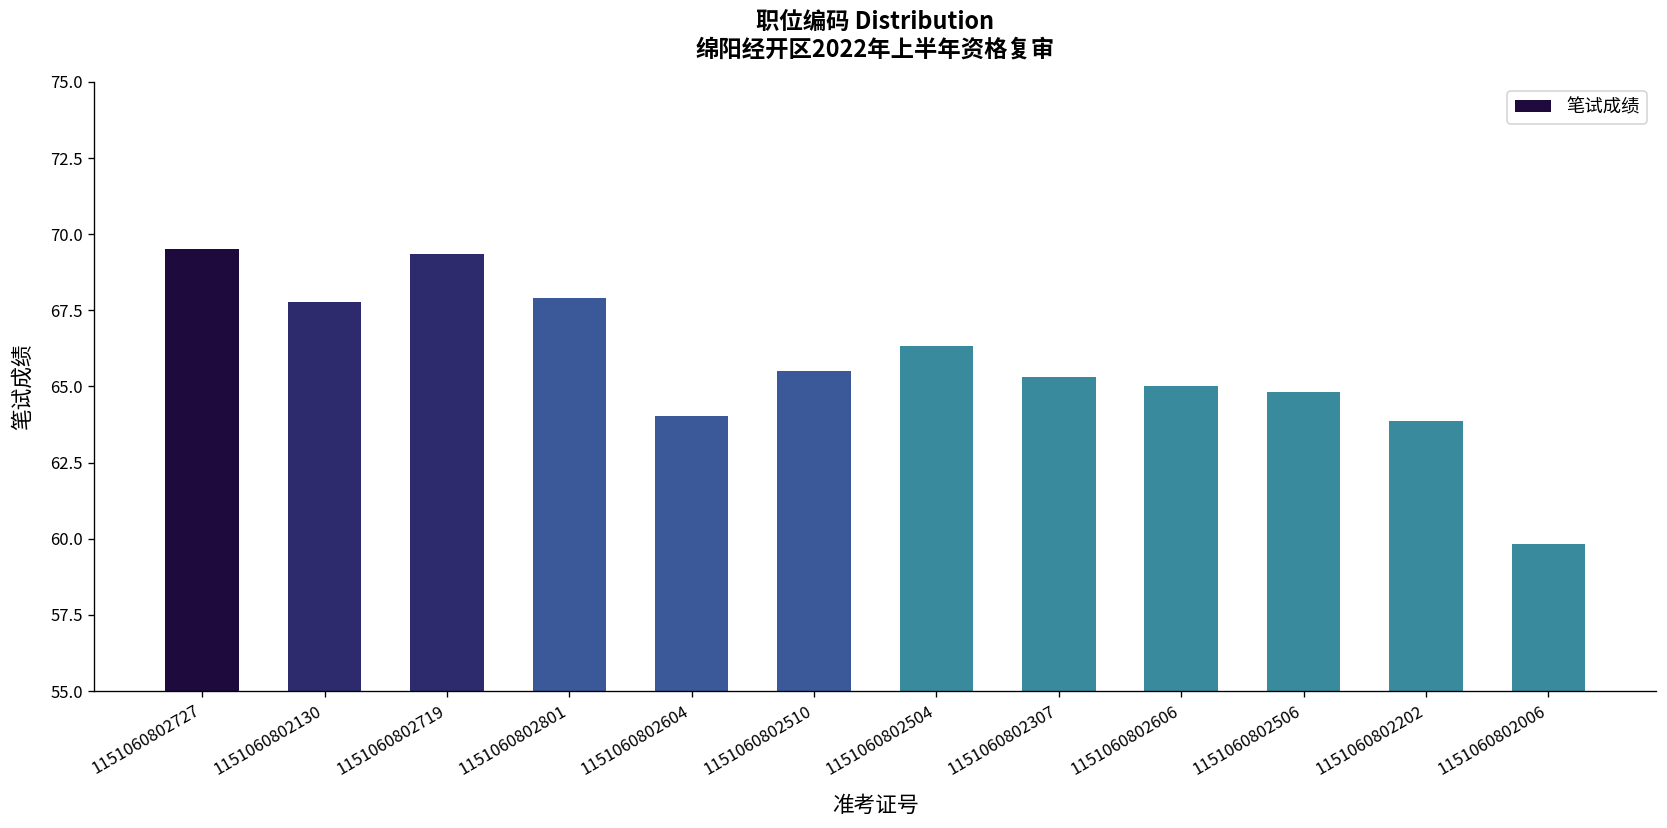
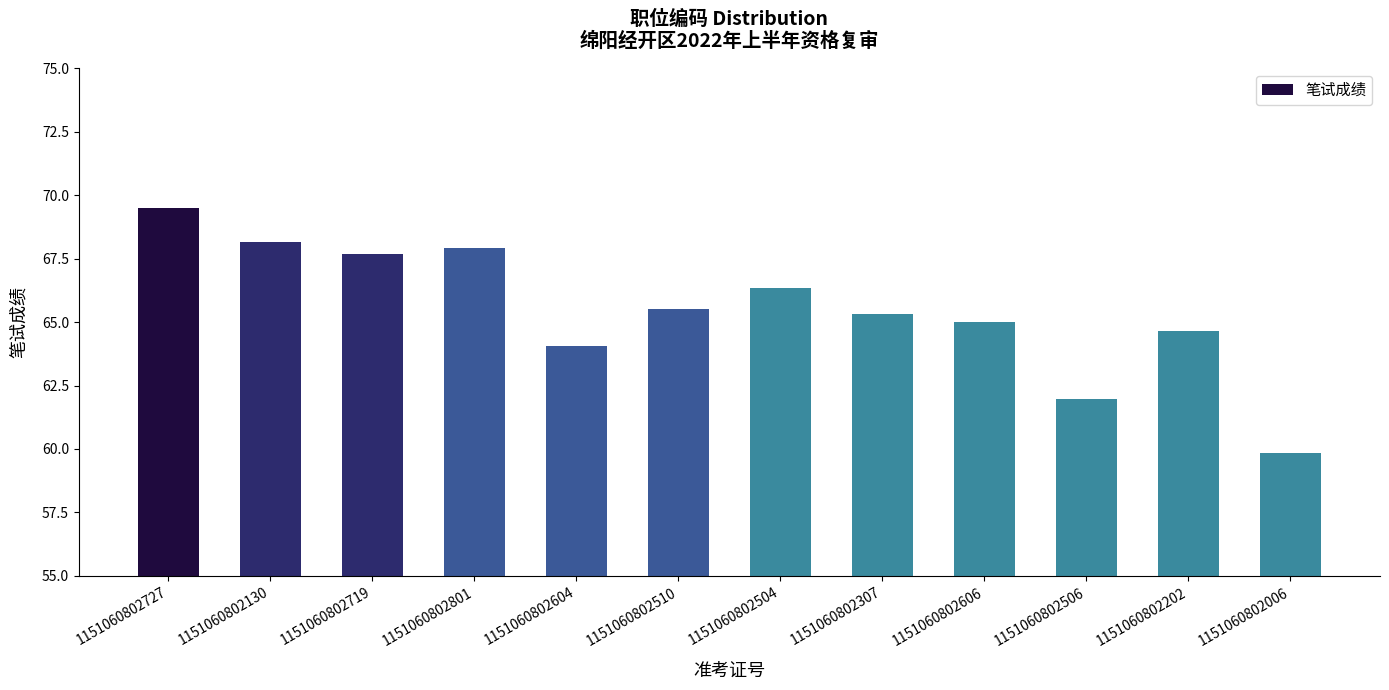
  {
    "1151060802727": 69.5,
-   "1151060802130": 67.8,
-   "1151060802719": 69.4,
+   "1151060802130": 68.2,
+   "1151060802719": 67.7,
    "1151060802801": 67.9,
    "1151060802604": 64.0,
    "1151060802510": 65.5,
    "1151060802504": 66.3,
    "1151060802307": 65.3,
    "1151060802606": 65.0,
-   "1151060802506": 64.8,
-   "1151060802202": 63.9,
+   "1151060802506": 62.0,
+   "1151060802202": 64.7,
    "1151060802006": 59.8
  }
